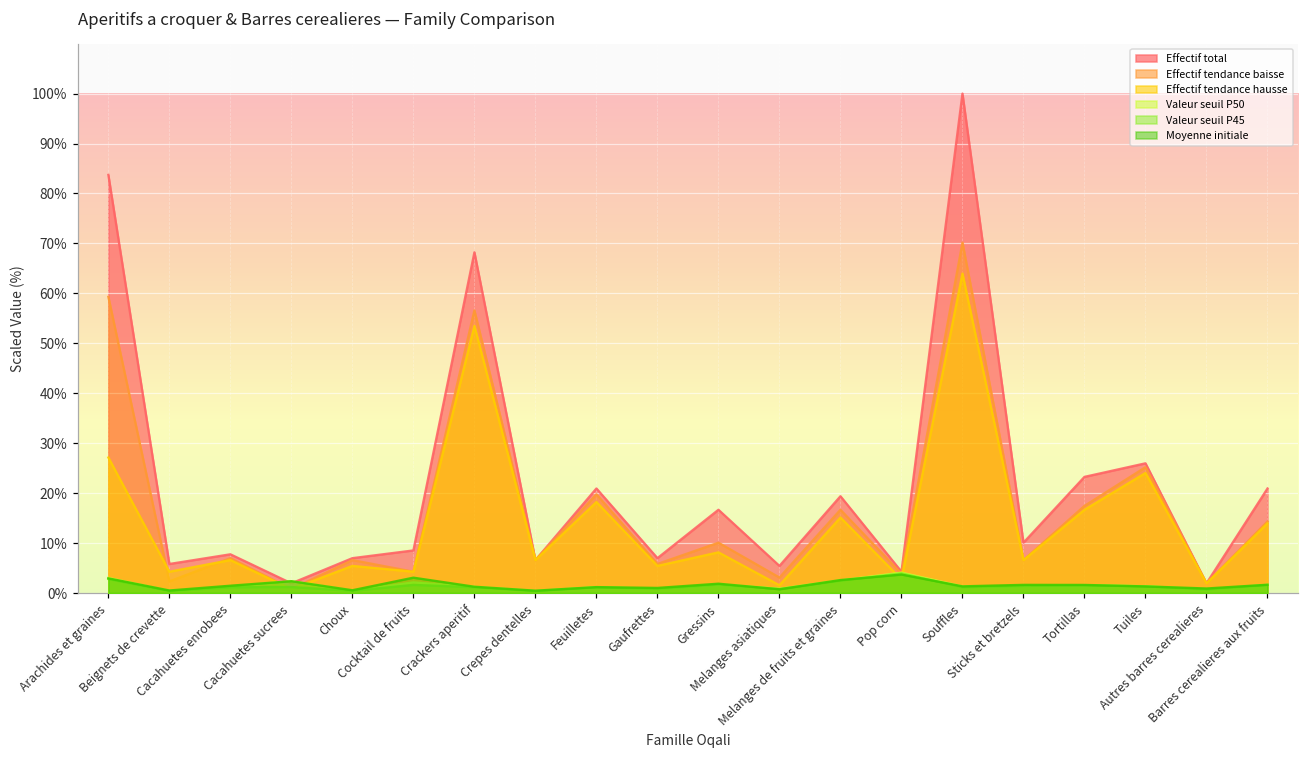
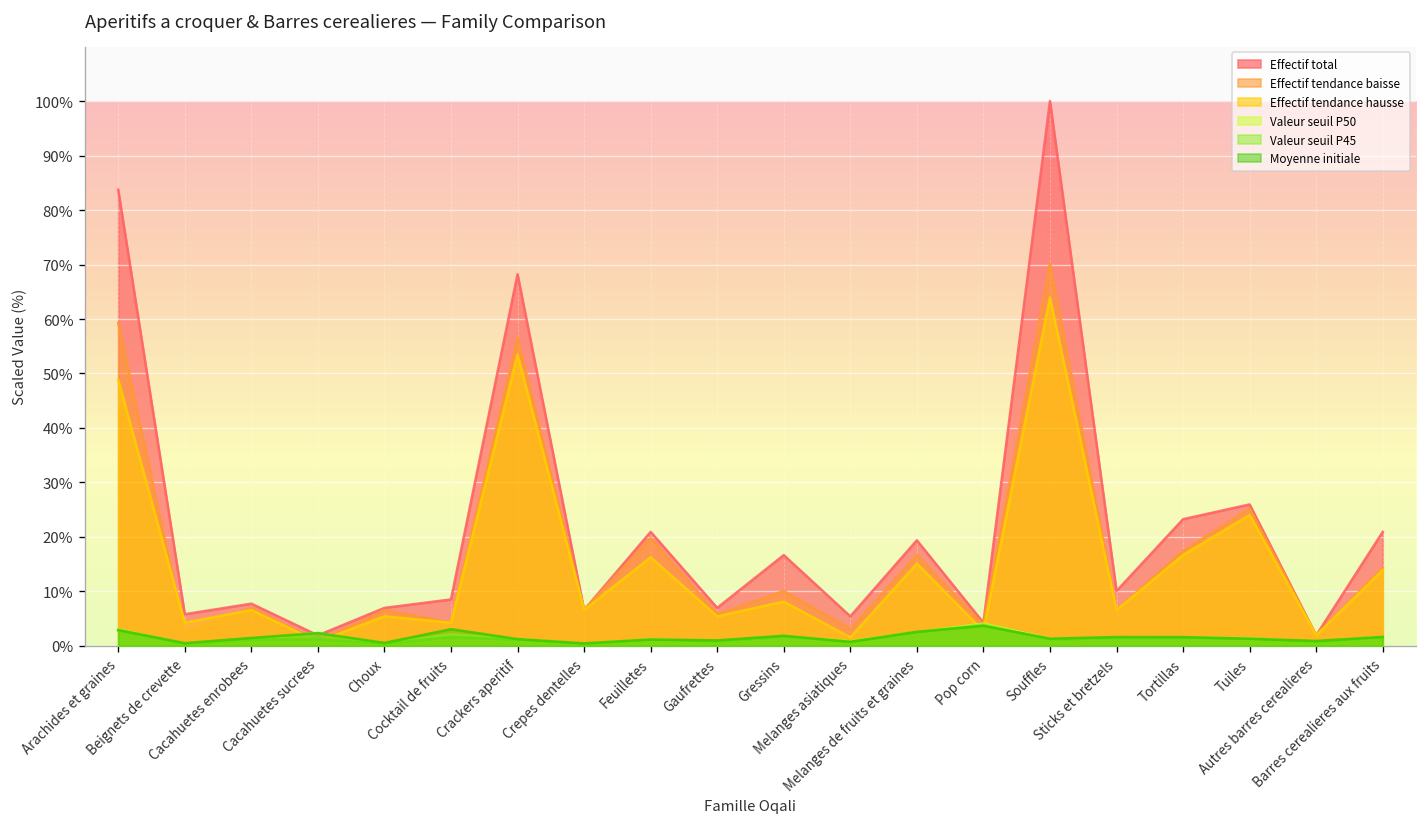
  {
    "Effectif total": {
      "Arachides et graines": "84%",
      "Beignets de crevette": "6%",
      "Cacahuetes enrobees": "8%",
      "Cocktail de fruits": "9%",
      "Crackers aperitif": "68%",
      "Feuilletes": "21%",
      "Gaufrettes": "7%",
      "Gressins": "17%",
      "Melanges asiatiques": "5%",
      "Melanges de fruits et graines": "19%",
      "Souffles": "100%",
      "Sticks et bretzels": "10%",
      "Tortillas": "23%",
      "Tuiles": "26%",
      "Barres cerealieres aux fruits": "21%"
    },
    "Effectif tendance baisse": {
      "Arachides et graines": "59%",
      "Beignets de crevette": "2%",
      "Crackers aperitif": "57%",
      "Feuilletes": "20%",
      "Gressins": "10%",
      "Melanges asiatiques": "3%",
      "Melanges de fruits et graines": "17%",
      "Souffles": "70%",
      "Tortillas": "17%",
      "Tuiles": "25%"
    },
    "Effectif tendance hausse": {
-     "Arachides et graines": "27%",
+     "Arachides et graines": "49%",
      "Beignets de crevette": "4%",
      "Choux": "5%",
      "Crackers aperitif": "53%",
-     "Feuilletes": "18%",
+     "Feuilletes": "16%",
      "Gressins": "8%",
      "Melanges asiatiques": "2%",
      "Melanges de fruits et graines": "15%",
      "Pop corn": "3%",
      "Souffles": "64%",
      "Tortillas": "17%",
      "Tuiles": "24%"
    },
    "Moyenne initiale": {
      "Cocktail de fruits": "3%"
    }
  }
